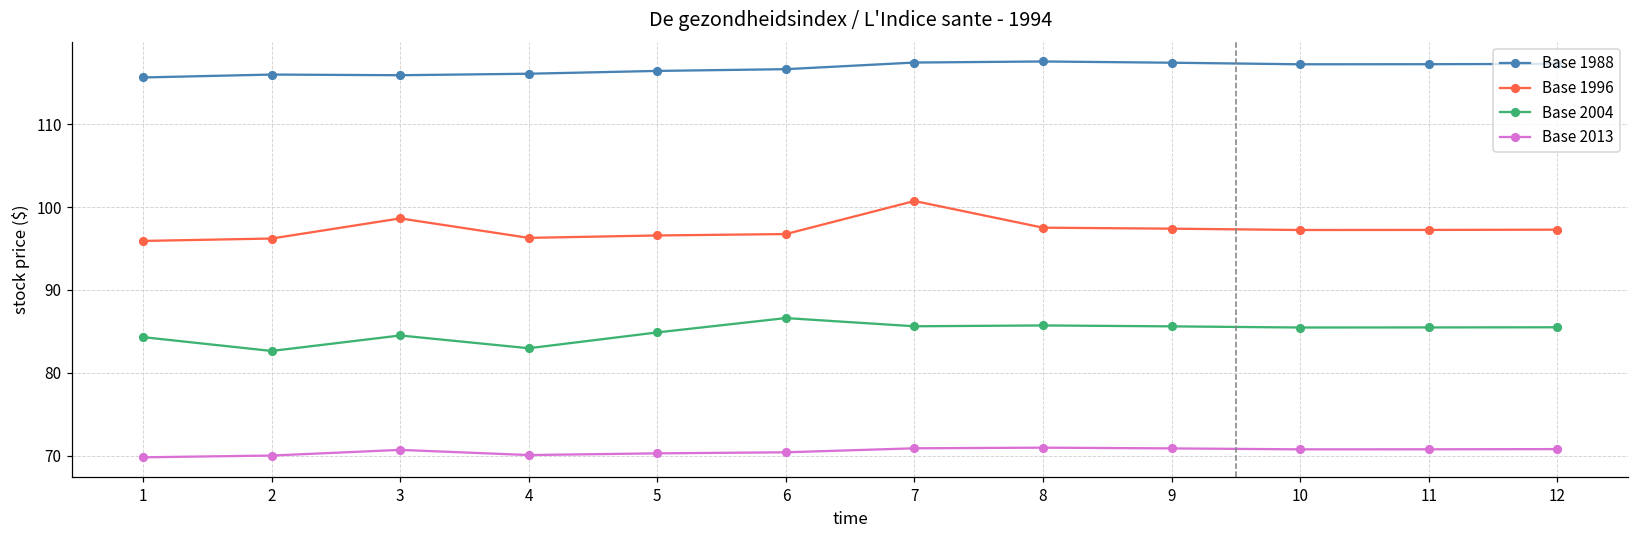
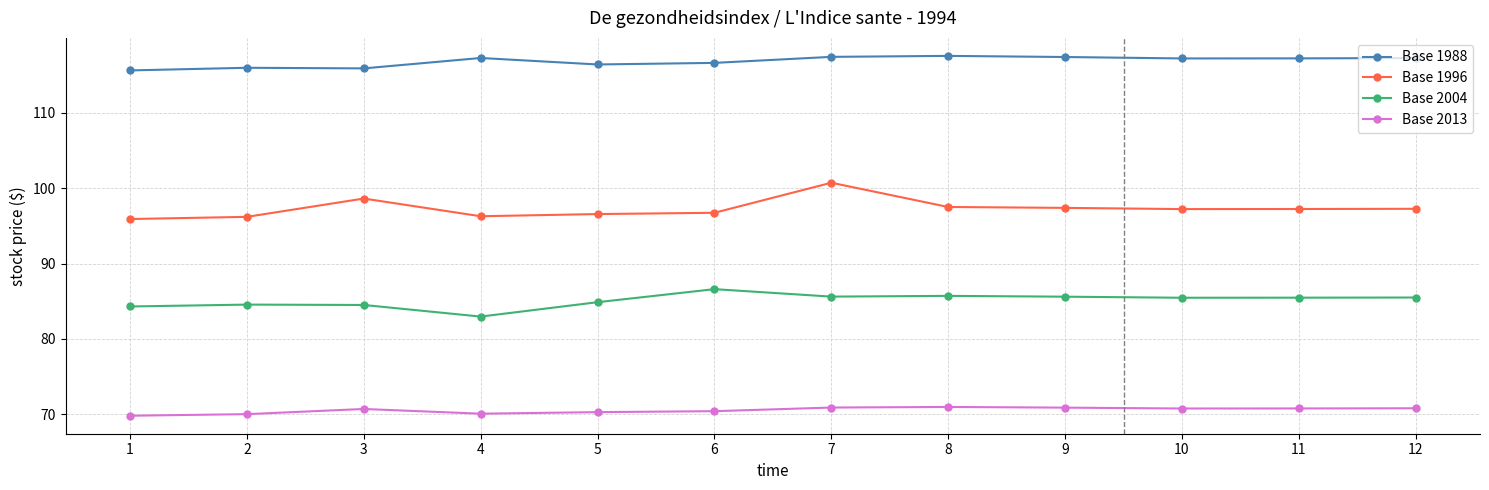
  {
    "Base 1988": {
      "1": 116,
      "2": 116,
      "3": 116,
-     "4": 116,
+     "4": 117,
      "5": 116,
      "6": 117,
      "7": 117,
      "8": 118,
      "9": 117,
      "10": 117,
      "11": 117
    },
    "Base 1996": {
      "1": 96,
      "2": 96,
      "3": 99,
      "4": 96,
      "5": 97,
      "6": 97,
      "7": 101,
      "8": 98,
      "9": 97,
      "10": 97,
      "11": 97,
      "12": 97
    },
    "Base 2004": {
      "1": 84,
-     "2": 83,
+     "2": 85,
      "3": 85,
      "4": 83,
      "5": 85,
      "6": 87,
      "7": 86,
      "8": 86,
      "9": 86,
      "10": 85,
      "11": 85,
      "12": 86
    },
    "Base 2013": {
      "1": 70,
      "2": 70,
      "3": 71,
      "4": 70,
      "5": 70,
      "6": 70,
      "7": 71,
      "8": 71,
      "9": 71,
      "10": 71,
      "11": 71,
      "12": 71
    }
  }
